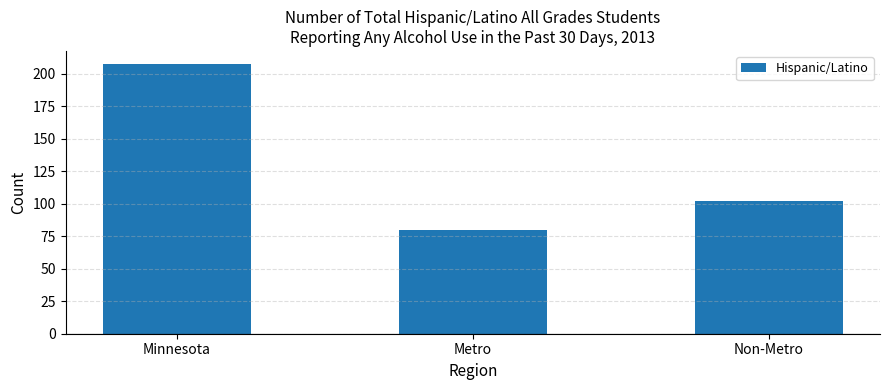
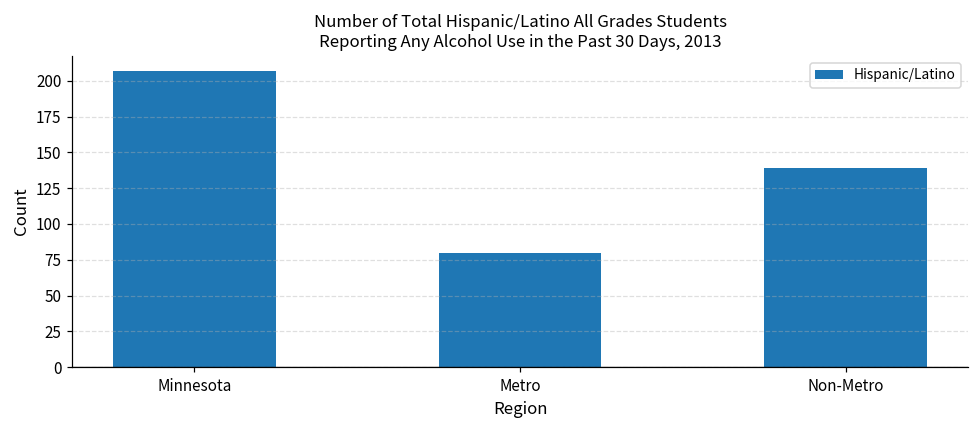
  {
    "Minnesota": 207,
    "Metro": 80,
-   "Non-Metro": 102
+   "Non-Metro": 139
  }
